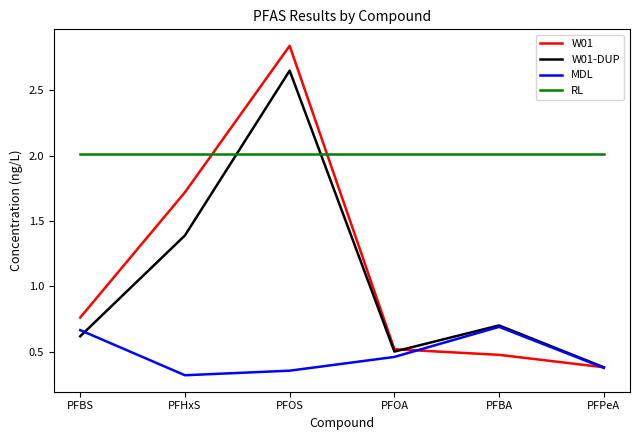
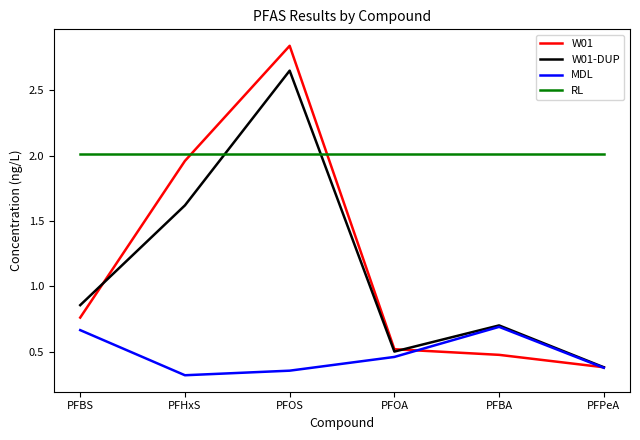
  {
    "W01": {
      "PFBS": 0.76,
-     "PFHxS": 1.72,
+     "PFHxS": 1.96,
      "PFOS": 2.84,
      "PFBA": 0.48
    },
    "W01-DUP": {
-     "PFBS": 0.62,
-     "PFHxS": 1.39,
+     "PFBS": 0.86,
+     "PFHxS": 1.62,
      "PFOS": 2.65
    },
    "MDL": {
      "PFBS": 0.67,
      "PFHxS": 0.32,
      "PFOS": 0.36,
      "PFOA": 0.46
    },
    "RL": {
      "PFBS": 2.01,
      "PFHxS": 2.01,
      "PFOS": 2.01,
      "PFOA": 2.01,
      "PFBA": 2.01,
      "PFPeA": 2.01
    }
  }
